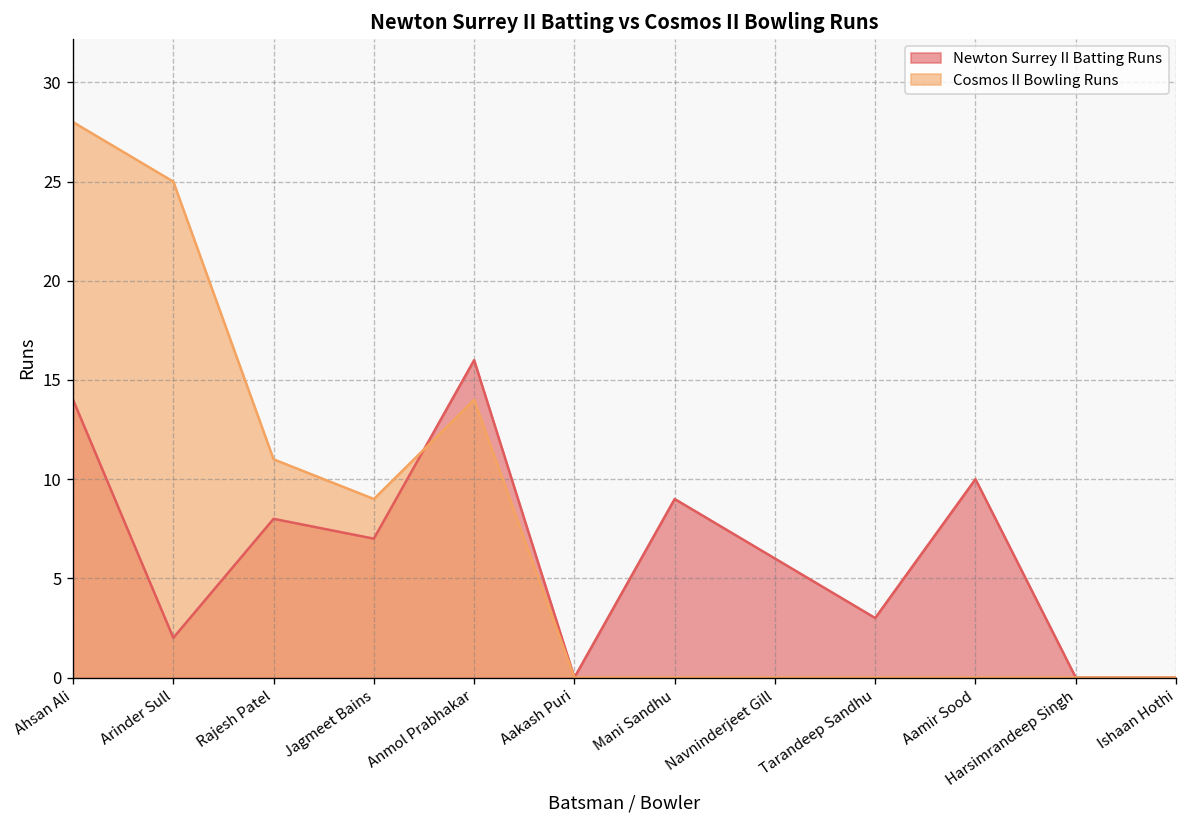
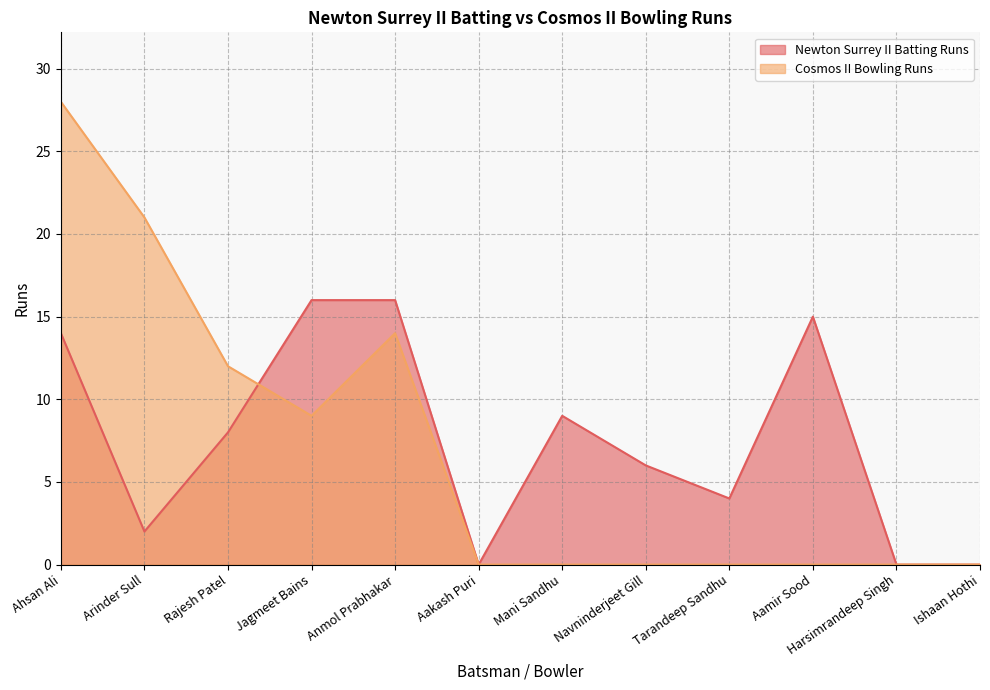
  {
    "Newton Surrey II Batting Runs": {
      "Ahsan Ali": 14,
      "Arinder Sull": 2,
      "Rajesh Patel": 8,
-     "Jagmeet Bains": 7,
+     "Jagmeet Bains": 16,
      "Anmol Prabhakar": 16,
      "Mani Sandhu": 9,
      "Navninderjeet Gill": 6,
-     "Tarandeep Sandhu": 3,
-     "Aamir Sood": 10
+     "Tarandeep Sandhu": 4,
+     "Aamir Sood": 15
    },
    "Cosmos II Bowling Runs": {
      "Ahsan Ali": 28,
-     "Arinder Sull": 25,
-     "Rajesh Patel": 11,
+     "Arinder Sull": 21,
+     "Rajesh Patel": 12,
      "Jagmeet Bains": 9,
      "Anmol Prabhakar": 14,
      "Mani Sandhu": 0,
      "Navninderjeet Gill": 0,
      "Tarandeep Sandhu": 0,
      "Aamir Sood": 0
    }
  }
